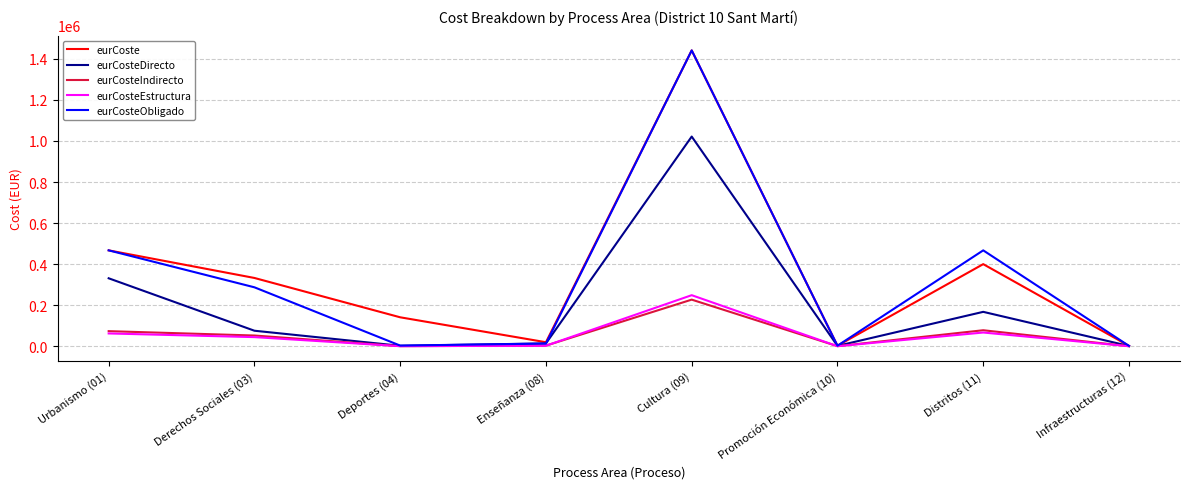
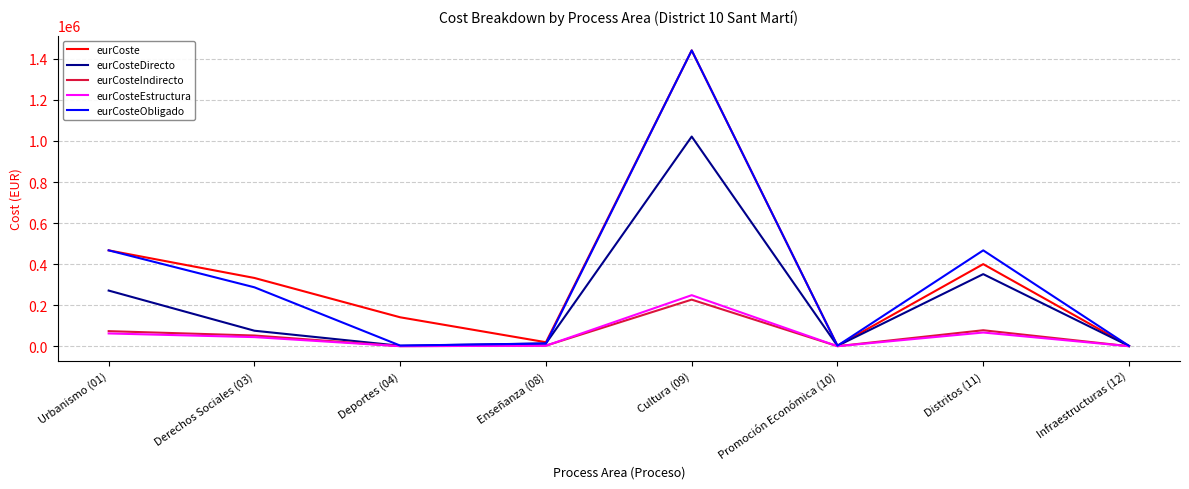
  {
    "eurCoste": {
      "Derechos Sociales (03)": 330000,
      "Deportes (04)": 140000,
      "Distritos (11)": 400000
    },
    "eurCosteDirecto": {
-     "Urbanismo (01)": 330000,
+     "Urbanismo (01)": 270000,
      "Derechos Sociales (03)": 80000,
      "Cultura (09)": 1020000,
-     "Distritos (11)": 170000
+     "Distritos (11)": 350000
    },
    "eurCosteIndirecto": {
      "Cultura (09)": 230000
    },
    "eurCosteEstructura": {
      "Cultura (09)": 250000
    },
    "eurCosteObligado": {
      "Derechos Sociales (03)": 290000,
      "Distritos (11)": 470000
    }
  }
